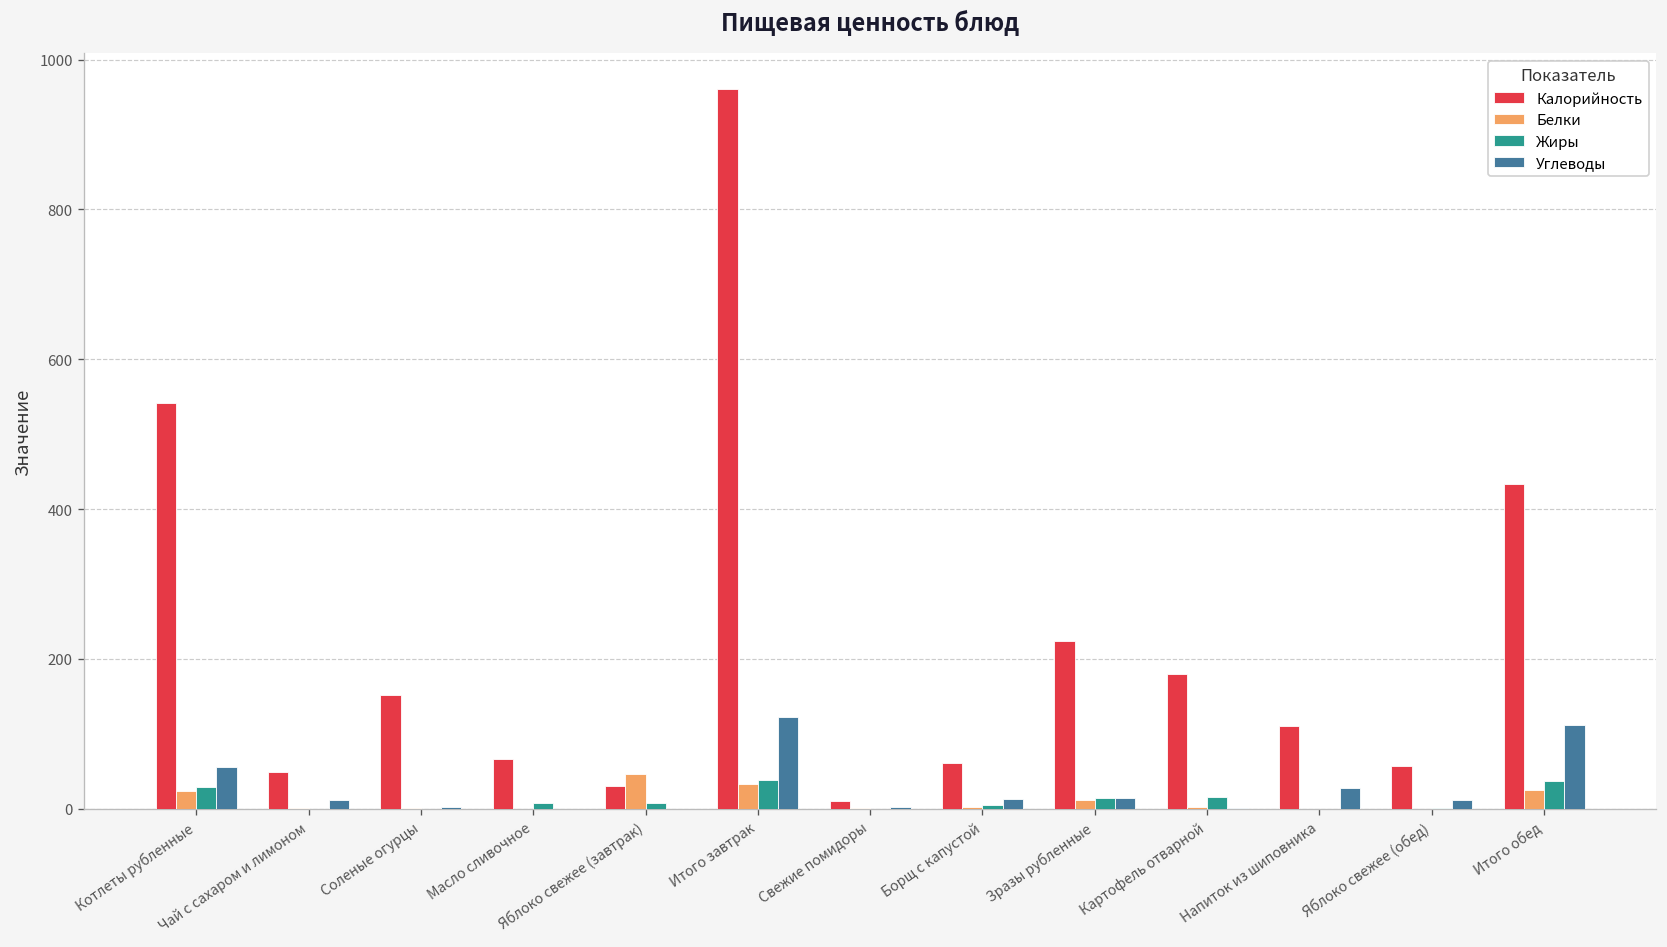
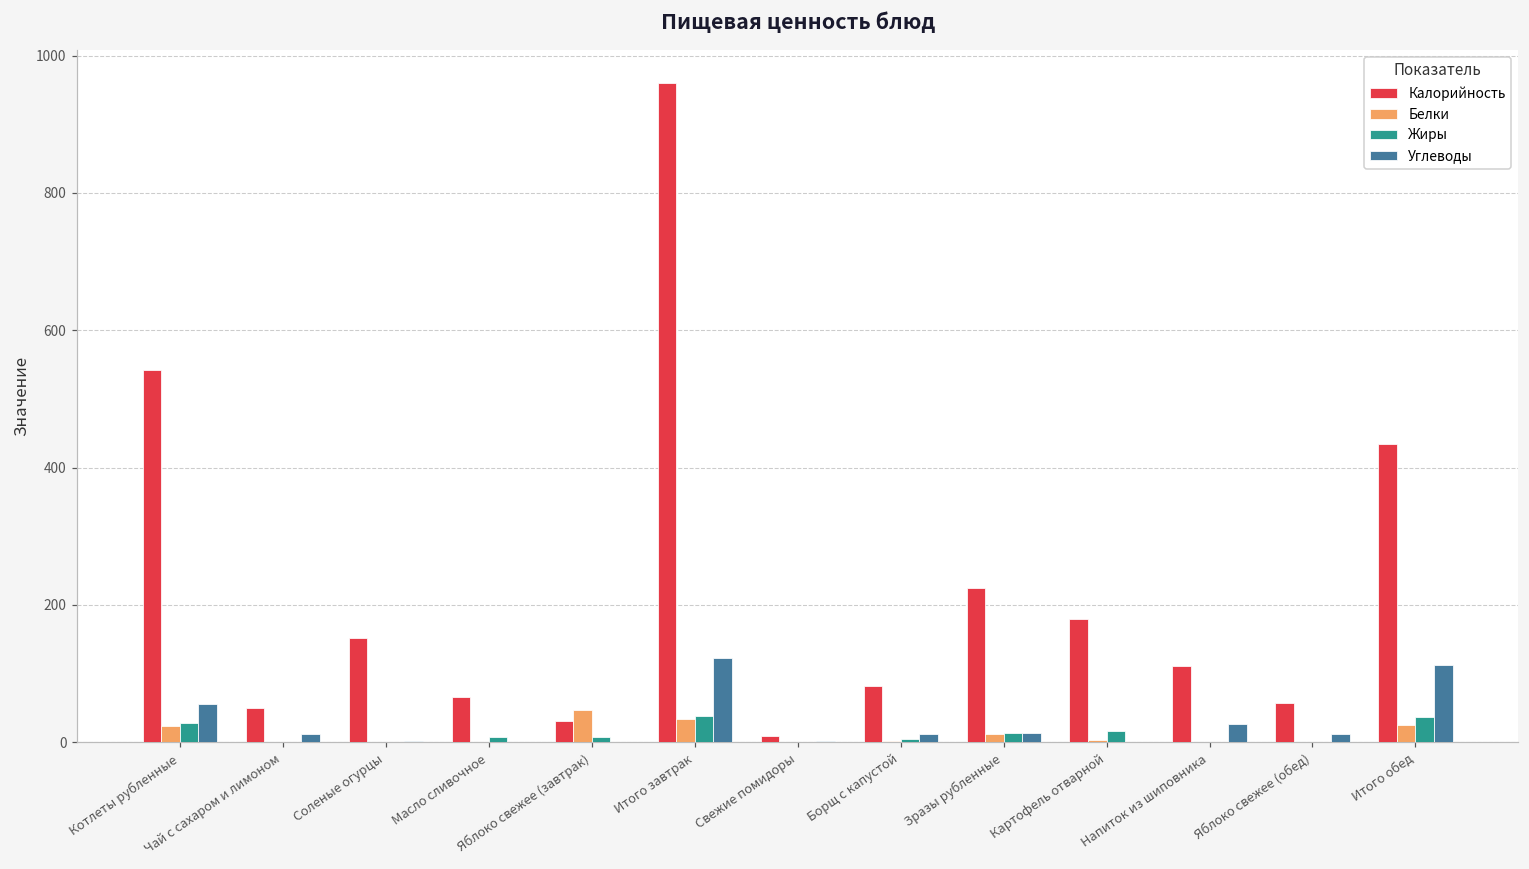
  {
    "Калорийность": {
      "Котлеты рубленные": 540,
      "Чай с сахаром и лимоном": 50,
      "Соленые огурцы": 150,
      "Масло сливочное": 70,
      "Яблоко свежее (завтрак)": 30,
      "Итого завтрак": 960,
      "Свежие помидоры": 10,
-     "Борщ с капустой": 60,
+     "Борщ с капустой": 80,
      "Зразы рубленные": 220,
      "Картофель отварной": 180,
      "Напиток из шиповника": 110,
      "Яблоко свежее (обед)": 60,
      "Итого обед": 430
    },
    "Белки": {
      "Котлеты рубленные": 20,
      "Яблоко свежее (завтрак)": 50,
      "Итого завтрак": 30,
      "Зразы рубленные": 10,
      "Яблоко свежее (обед)": 0,
      "Итого обед": 30
    }
  }
